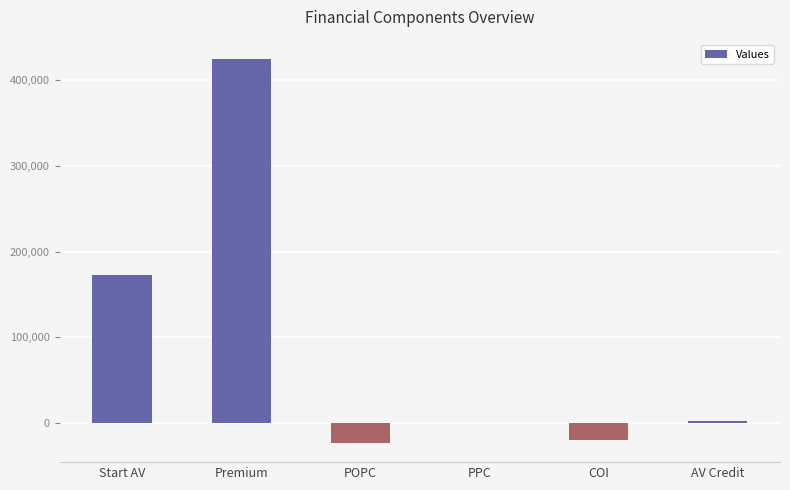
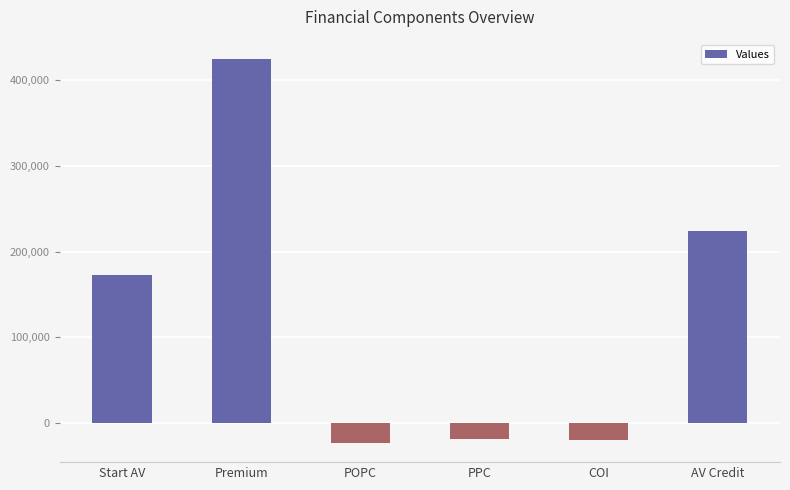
  {
    "Start AV": "170,000",
    "Premium": "430,000",
    "POPC": "-20,000",
-   "PPC": "0",
+   "PPC": "-20,000",
    "COI": "-20,000",
-   "AV Credit": "0"
+   "AV Credit": "220,000"
  }
